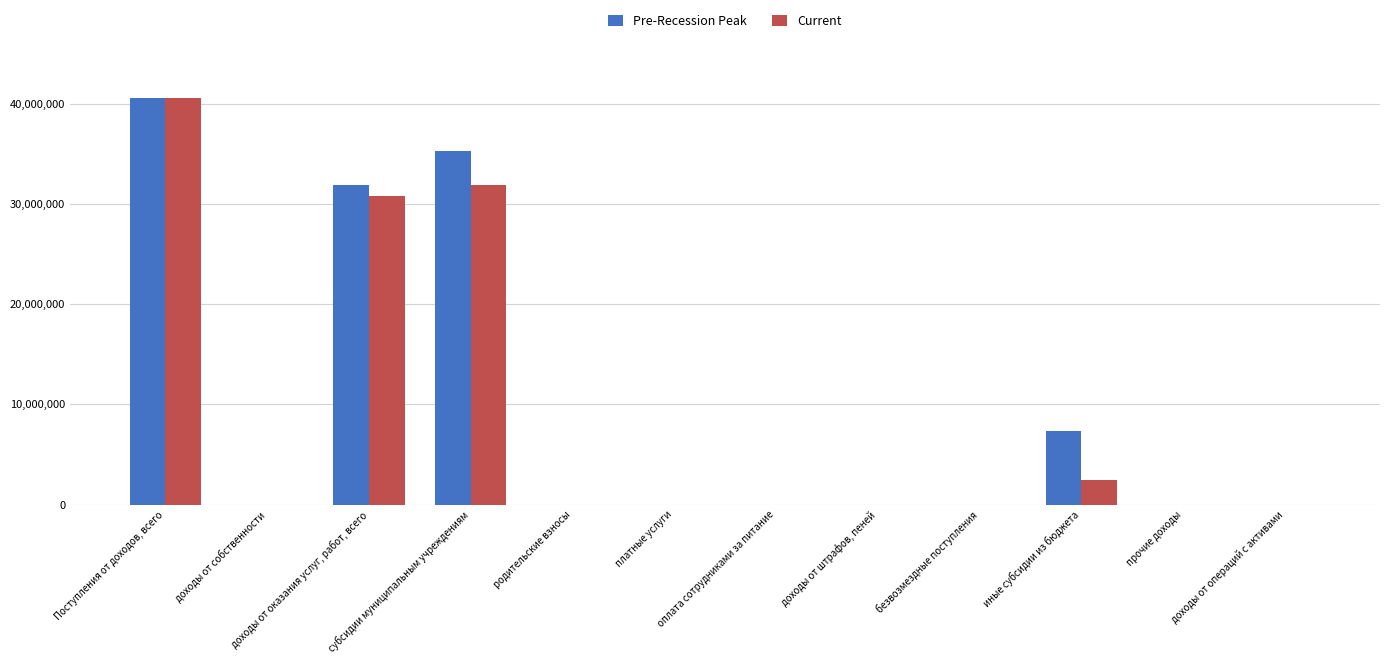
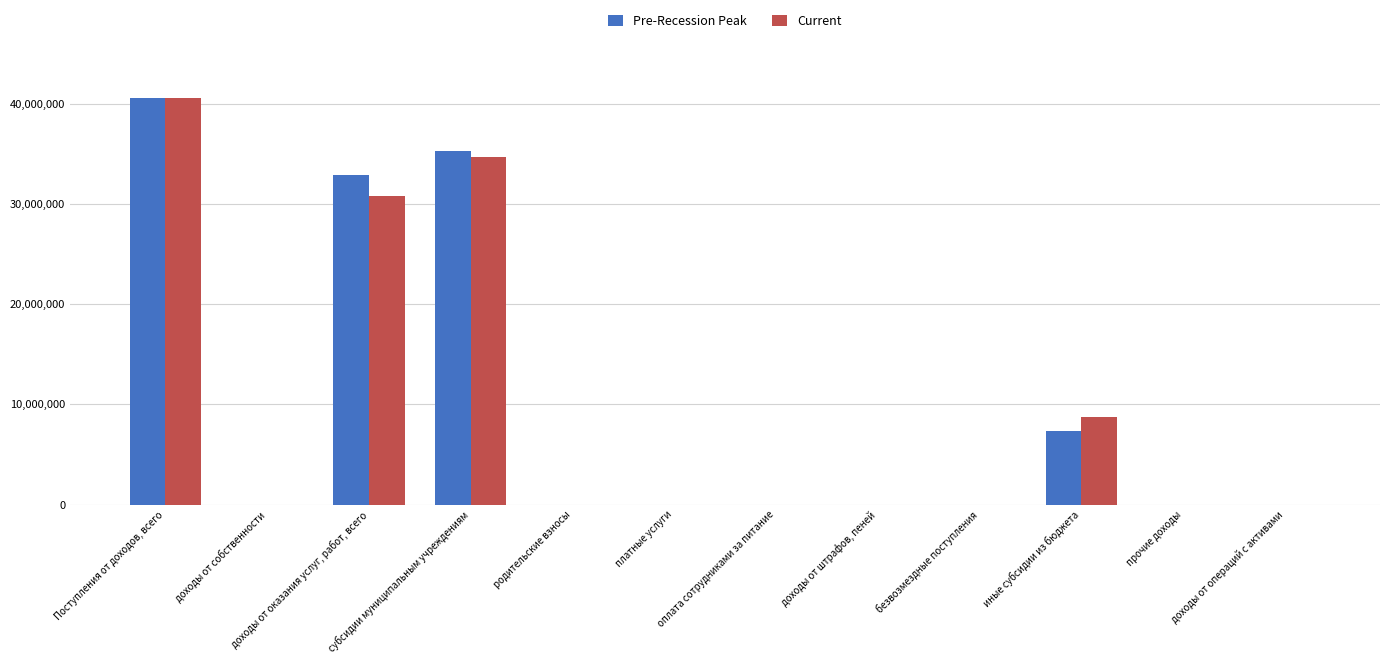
  {
    "Pre-Recession Peak": {
      "Поступления от доходов, всего": "40,600,000",
      "доходы от собственности": "0",
-     "доходы от оказания услуг, работ, всего": "31,900,000",
+     "доходы от оказания услуг, работ, всего": "32,900,000",
      "субсидии муниципальным учреждениям": "35,300,000",
      "родительские взносы": "0",
      "платные услуги": "0",
      "оплата сотрудниками за питание": "0",
      "доходы от штрафов, пеней": "0",
      "безвозмездные поступления": "0",
      "иные субсидии из бюджета": "7,400,000",
      "прочие доходы": "0",
      "доходы от операций с активами": "0"
    },
    "Current": {
      "Поступления от доходов, всего": "40,600,000",
      "доходы от собственности": "0",
      "доходы от оказания услуг, работ, всего": "30,800,000",
-     "субсидии муниципальным учреждениям": "31,900,000",
+     "субсидии муниципальным учреждениям": "34,700,000",
      "родительские взносы": "0",
      "платные услуги": "0",
      "оплата сотрудниками за питание": "0",
      "доходы от штрафов, пеней": "0",
      "безвозмездные поступления": "0",
-     "иные субсидии из бюджета": "2,500,000",
+     "иные субсидии из бюджета": "8,700,000",
      "прочие доходы": "0",
      "доходы от операций с активами": "0"
    }
  }
